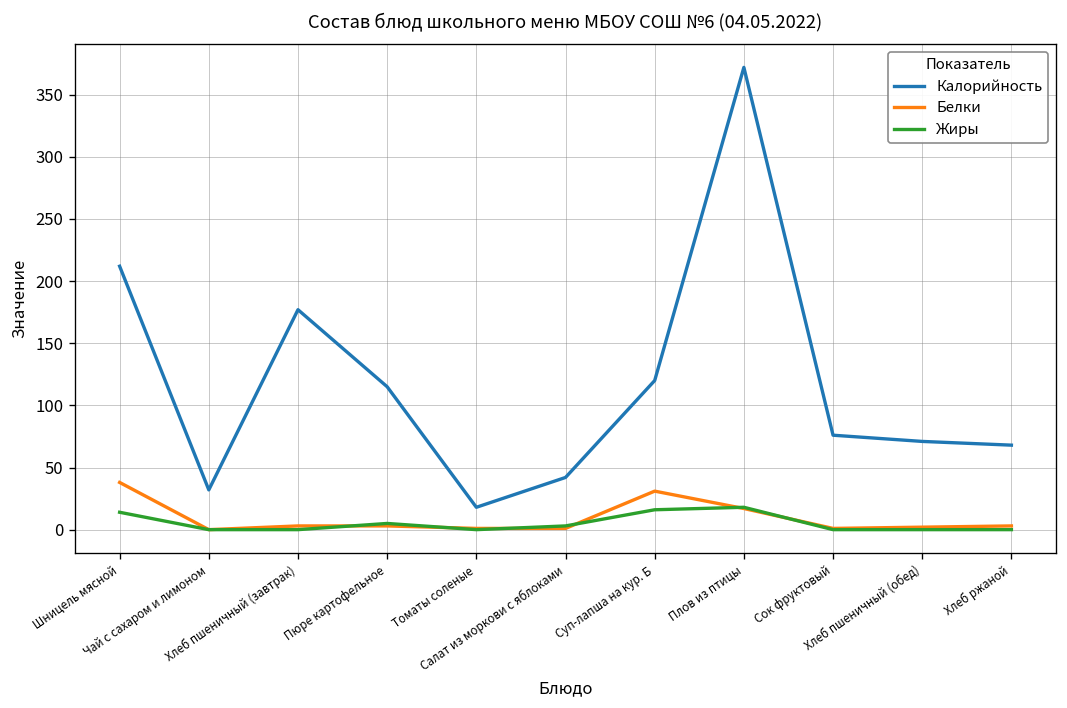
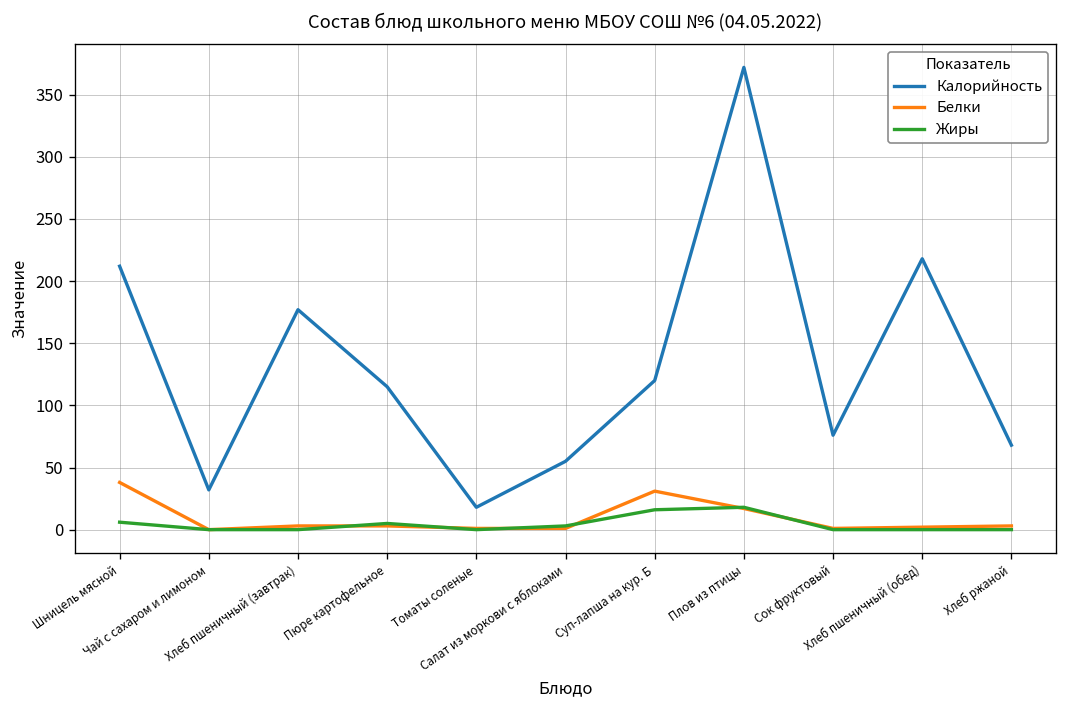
  {
    "Калорийность": {
      "Шницель мясной": 212,
      "Чай с сахаром и лимоном": 32,
      "Хлеб пшеничный (завтрак)": 177,
      "Пюре картофельное": 115,
      "Томаты соленые": 18,
-     "Салат из моркови с яблоками": 42,
+     "Салат из моркови с яблоками": 55,
      "Суп-лапша на кур. Б": 120,
      "Плов из птицы": 372,
      "Сок фруктовый": 76,
-     "Хлеб пшеничный (обед)": 71,
+     "Хлеб пшеничный (обед)": 218,
      "Хлеб ржаной": 68
    },
    "Белки": {
      "Шницель мясной": 38,
      "Хлеб пшеничный (завтрак)": 3,
      "Суп-лапша на кур. Б": 31,
      "Хлеб ржаной": 3
    },
    "Жиры": {
-     "Шницель мясной": 14,
+     "Шницель мясной": 6,
      "Хлеб пшеничный (завтрак)": 0,
      "Суп-лапша на кур. Б": 16,
      "Хлеб ржаной": 0
    }
  }
